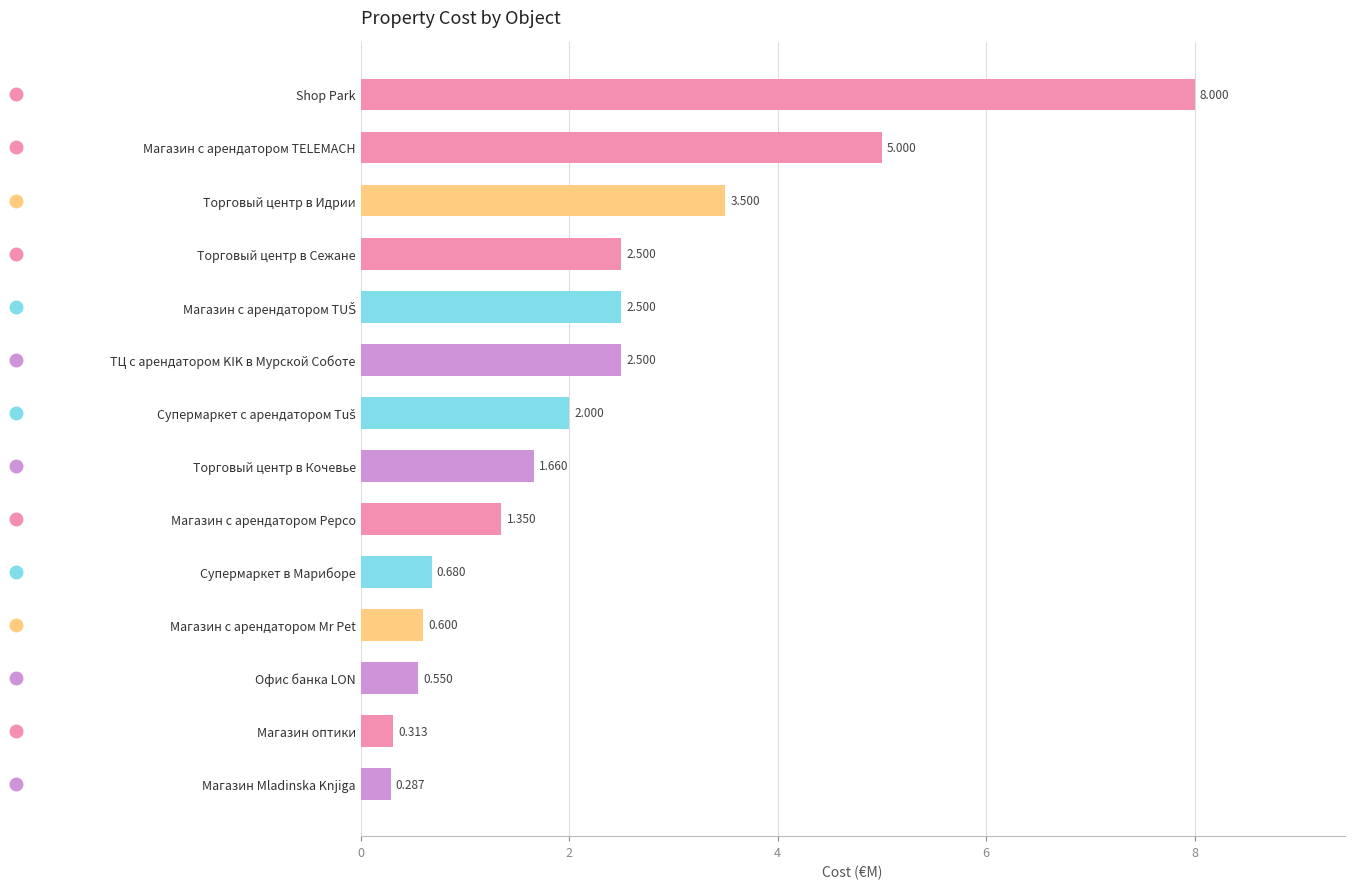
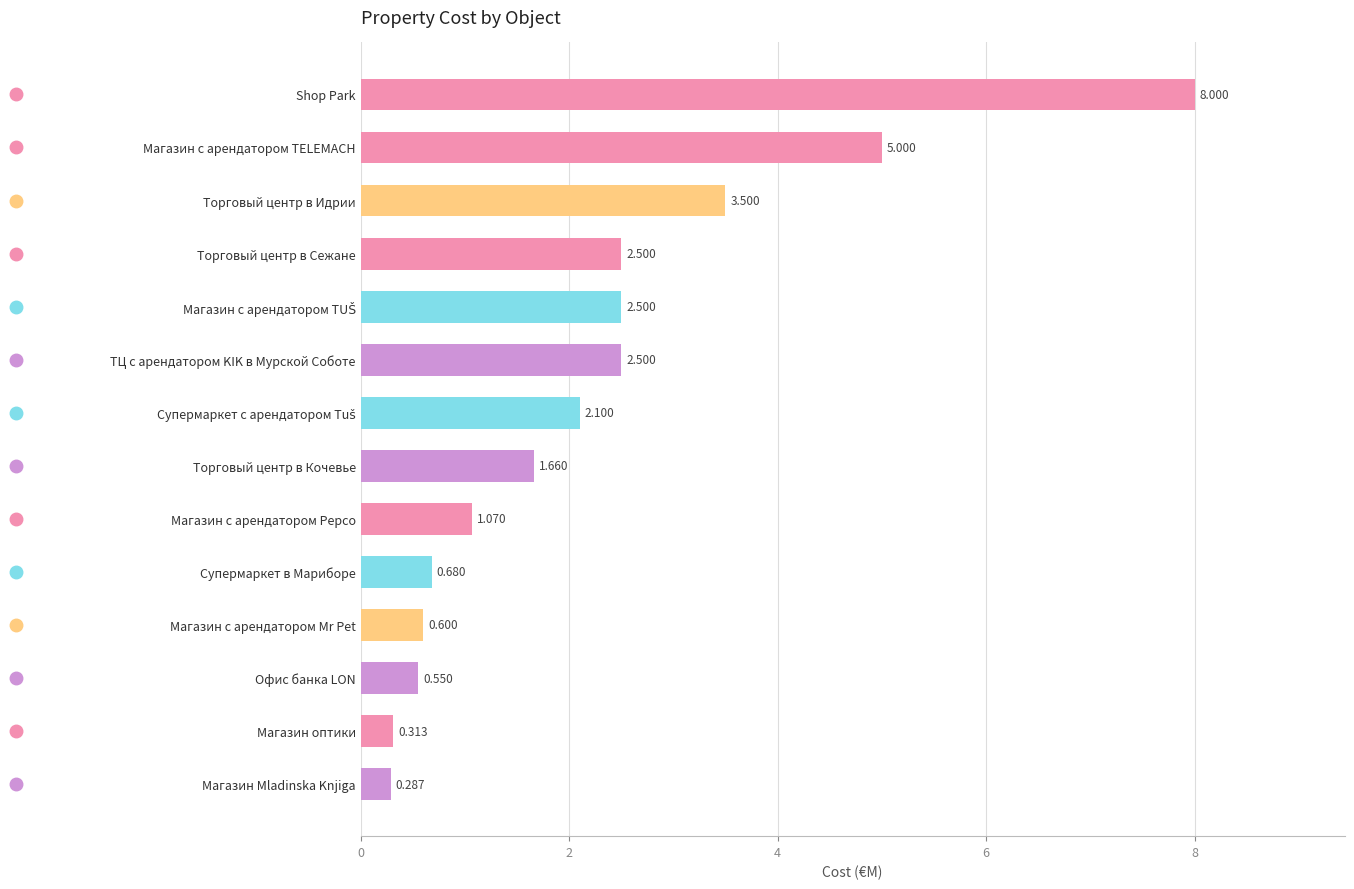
  {
    "Shop Park": 8.000,
    "Магазин с арендатором TELEMACH": 5.000,
    "Торговый центр в Идрии": 3.500,
    "Торговый центр в Сежане": 2.500,
    "Магазин с арендатором TUŠ": 2.500,
    "ТЦ с арендатором KIK в Мурской Соботе": 2.500,
-   "Супермаркет с арендатором Tuš": 2.000,
+   "Супермаркет с арендатором Tuš": 2.100,
    "Торговый центр в Кочевье": 1.660,
-   "Магазин с арендатором Pepco": 1.350,
+   "Магазин с арендатором Pepco": 1.070,
    "Супермаркет в Мариборе": 0.680,
    "Магазин с арендатором Mr Pet": 0.600,
    "Офис банка LON": 0.550,
    "Магазин оптики": 0.313,
    "Магазин Mladinska Knjiga": 0.287
  }
